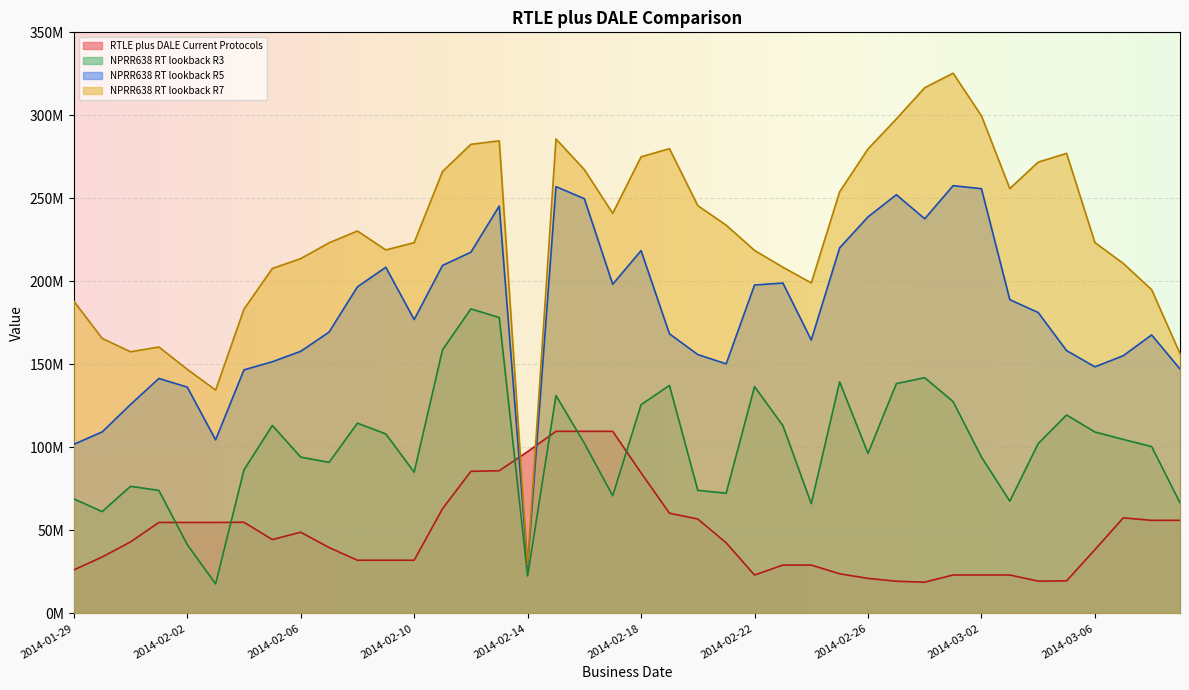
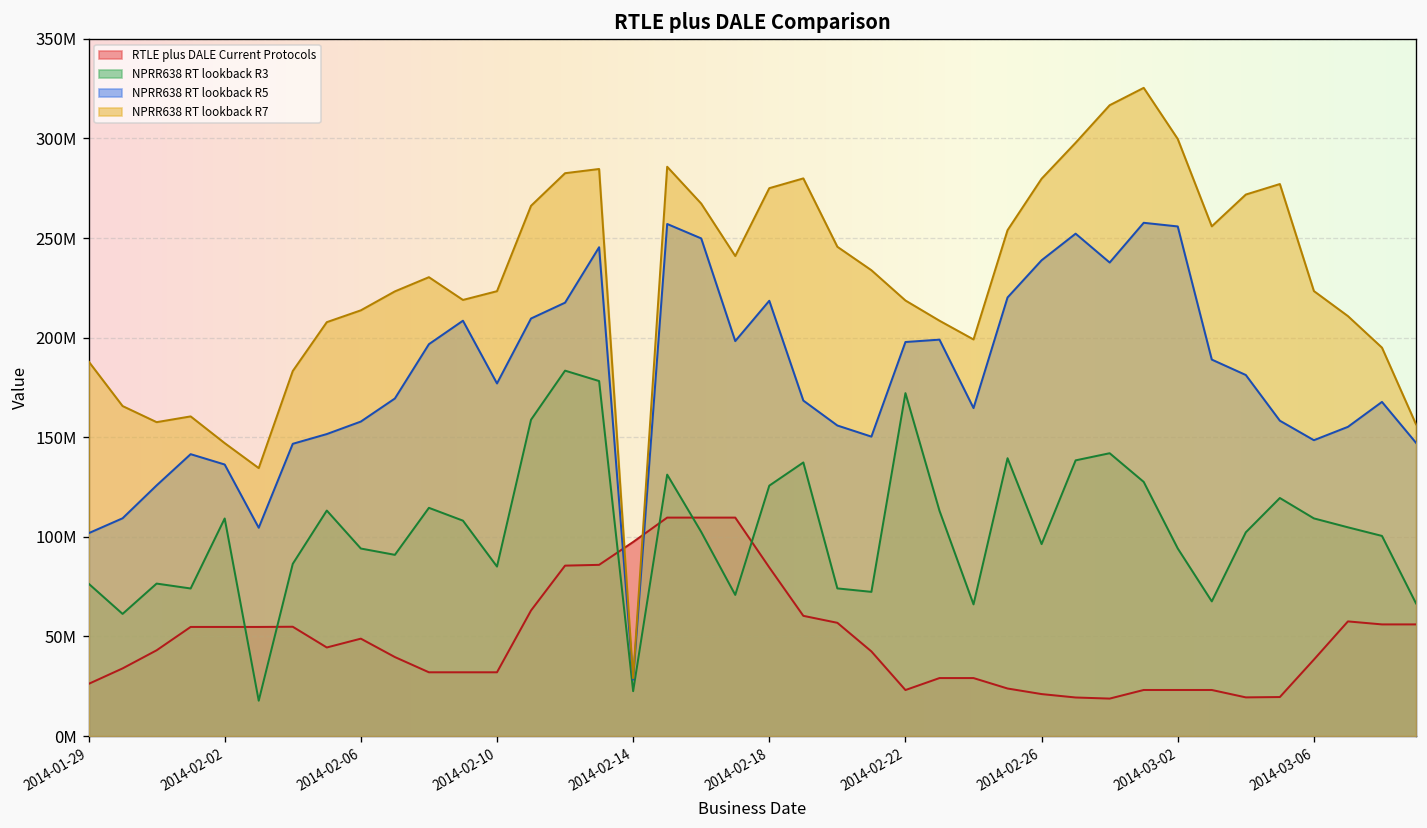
  {
    "RTLE plus DALE Current Protocols": {
      "2014-01-29": 26000000,
      "2014-02-02": 55000000,
      "2014-02-06": 49000000,
      "2014-02-10": 32000000,
      "2014-02-14": 97000000,
      "2014-02-18": 85000000,
      "2014-02-22": 23000000,
      "2014-02-26": 21000000,
      "2014-03-02": 23000000,
      "2014-03-06": 38000000
    },
    "NPRR638 RT lookback R3": {
-     "2014-01-29": 69000000,
-     "2014-02-02": 41000000,
+     "2014-01-29": 77000000,
+     "2014-02-02": 109000000,
      "2014-02-06": 94000000,
      "2014-02-10": 85000000,
      "2014-02-14": 23000000,
      "2014-02-18": 126000000,
-     "2014-02-22": 137000000,
+     "2014-02-22": 172000000,
      "2014-02-26": 96000000,
      "2014-03-02": 94000000,
      "2014-03-06": 109000000
    },
    "NPRR638 RT lookback R5": {
      "2014-01-29": 102000000,
      "2014-02-02": 136000000,
      "2014-02-06": 158000000,
      "2014-02-10": 177000000,
      "2014-02-18": 219000000,
      "2014-02-22": 198000000,
      "2014-02-26": 239000000,
      "2014-03-02": 256000000,
      "2014-03-06": 149000000
    },
    "NPRR638 RT lookback R7": {
      "2014-01-29": 188000000,
      "2014-02-02": 147000000,
      "2014-02-06": 214000000,
      "2014-02-10": 223000000,
      "2014-02-18": 275000000,
      "2014-02-22": 219000000,
      "2014-02-26": 280000000,
      "2014-03-02": 300000000,
      "2014-03-06": 223000000
    }
  }
